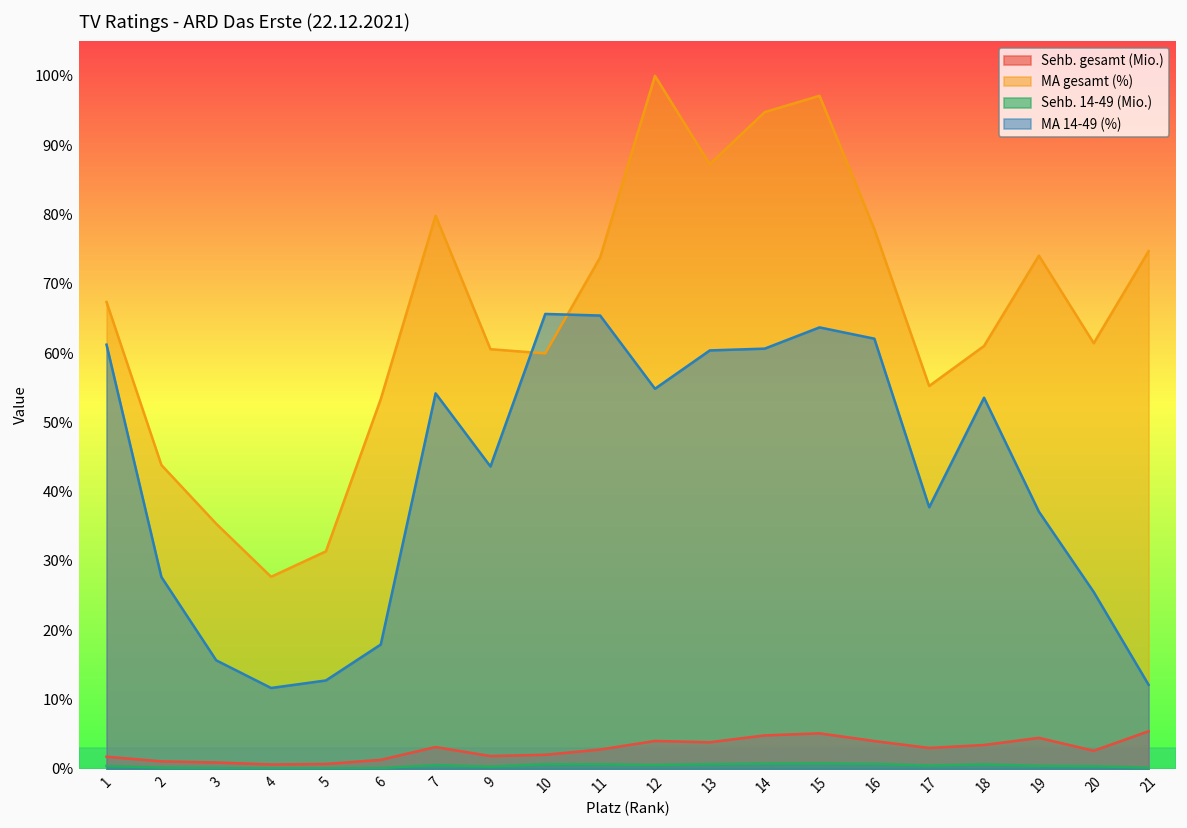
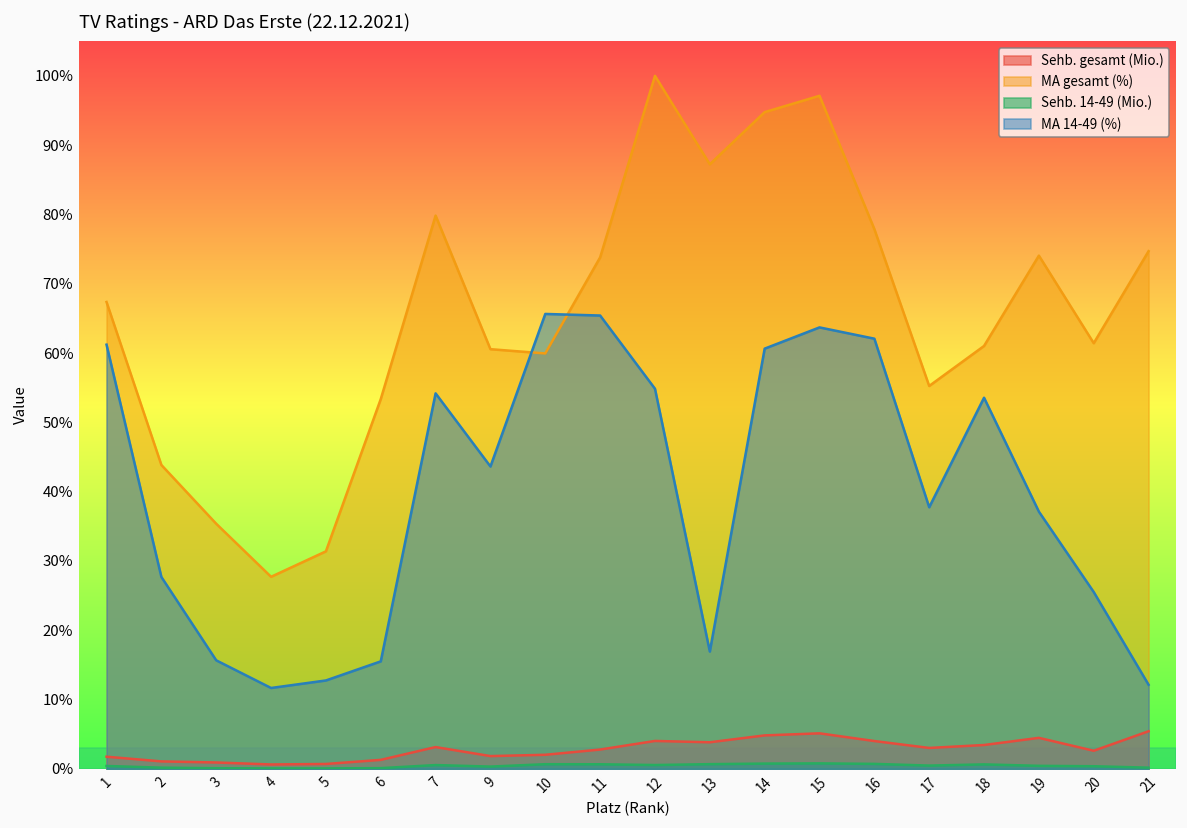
  {
    "Sehb. gesamt (Mio.)": {
      "7": "3%",
      "12": "4%",
      "13": "4%",
      "14": "5%",
      "15": "5%",
      "16": "4%",
      "17": "3%",
      "18": "3%",
      "19": "4%",
      "21": "5%"
    },
    "MA gesamt (%)": {
      "1": "67%",
      "2": "44%",
      "3": "35%",
      "4": "28%",
      "5": "31%",
      "6": "53%",
      "7": "80%",
      "9": "61%",
      "10": "60%",
      "11": "74%",
      "12": "100%",
      "13": "87%",
      "14": "95%",
      "15": "97%",
      "16": "78%",
      "17": "55%",
      "18": "61%",
      "19": "74%",
      "20": "61%",
      "21": "75%"
    },
    "MA 14-49 (%)": {
      "1": "61%",
      "2": "28%",
      "3": "16%",
      "4": "12%",
      "5": "13%",
-     "6": "18%",
+     "6": "16%",
      "7": "54%",
      "9": "44%",
      "10": "66%",
      "11": "65%",
      "12": "55%",
-     "13": "60%",
+     "13": "17%",
      "14": "61%",
      "15": "64%",
      "16": "62%",
      "17": "38%",
      "18": "54%",
      "19": "37%",
      "20": "26%",
      "21": "12%"
    }
  }
